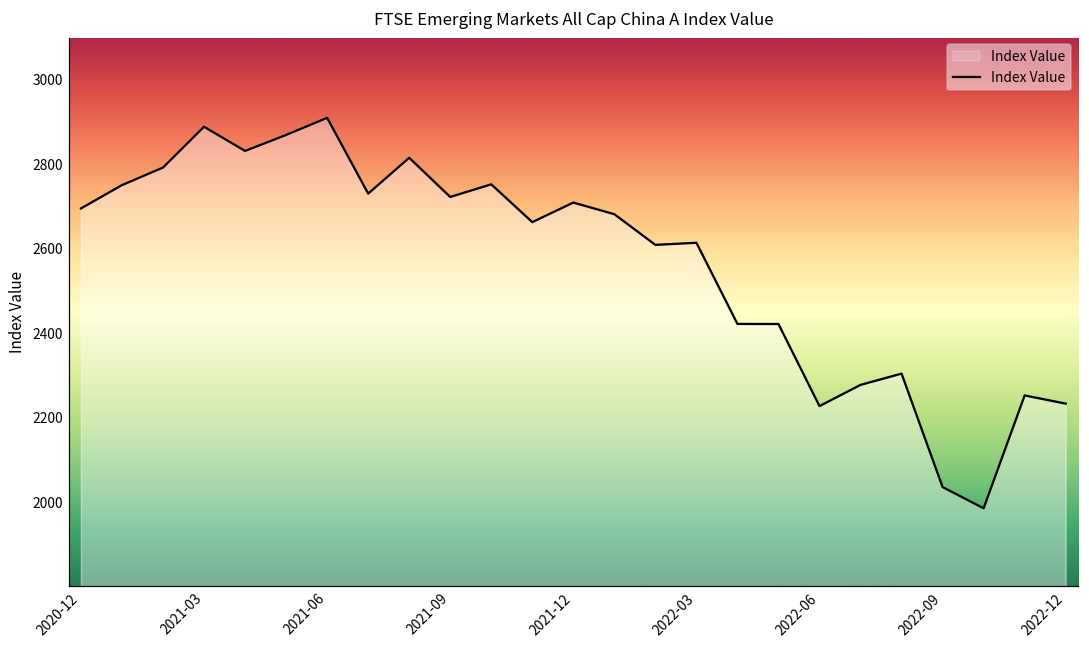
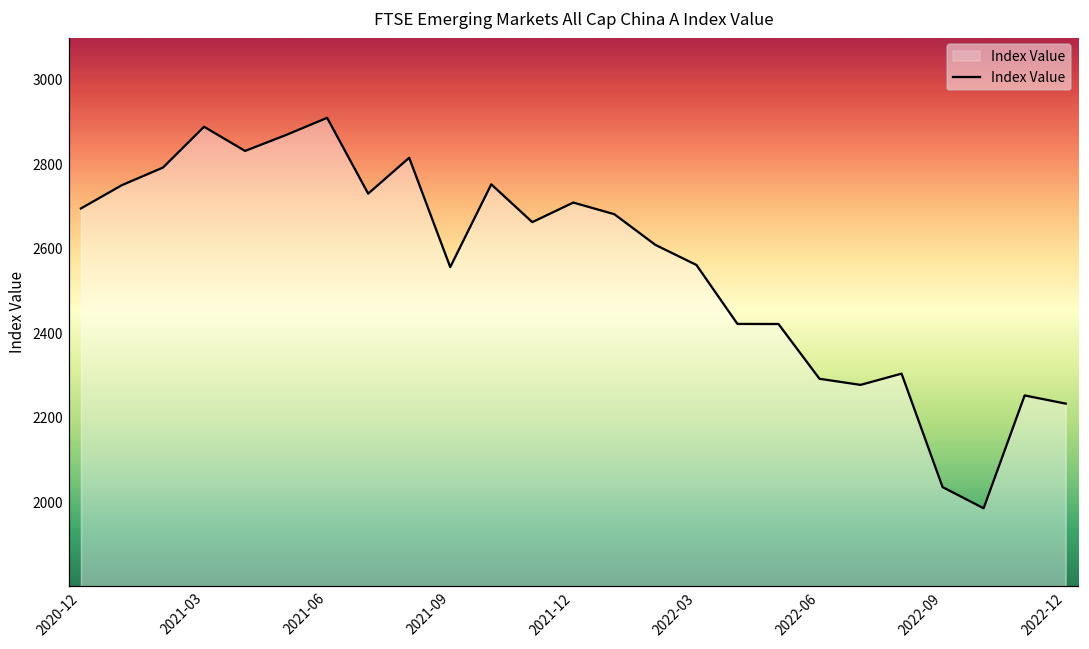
  {
    "2020-12": 2700,
    "2021-03": 2890,
    "2021-06": 2910,
-   "2021-09": 2720,
+   "2021-09": 2560,
    "2021-12": 2710,
-   "2022-03": 2610,
-   "2022-06": 2230,
+   "2022-03": 2560,
+   "2022-06": 2290,
    "2022-09": 2040,
    "2022-12": 2230
  }
